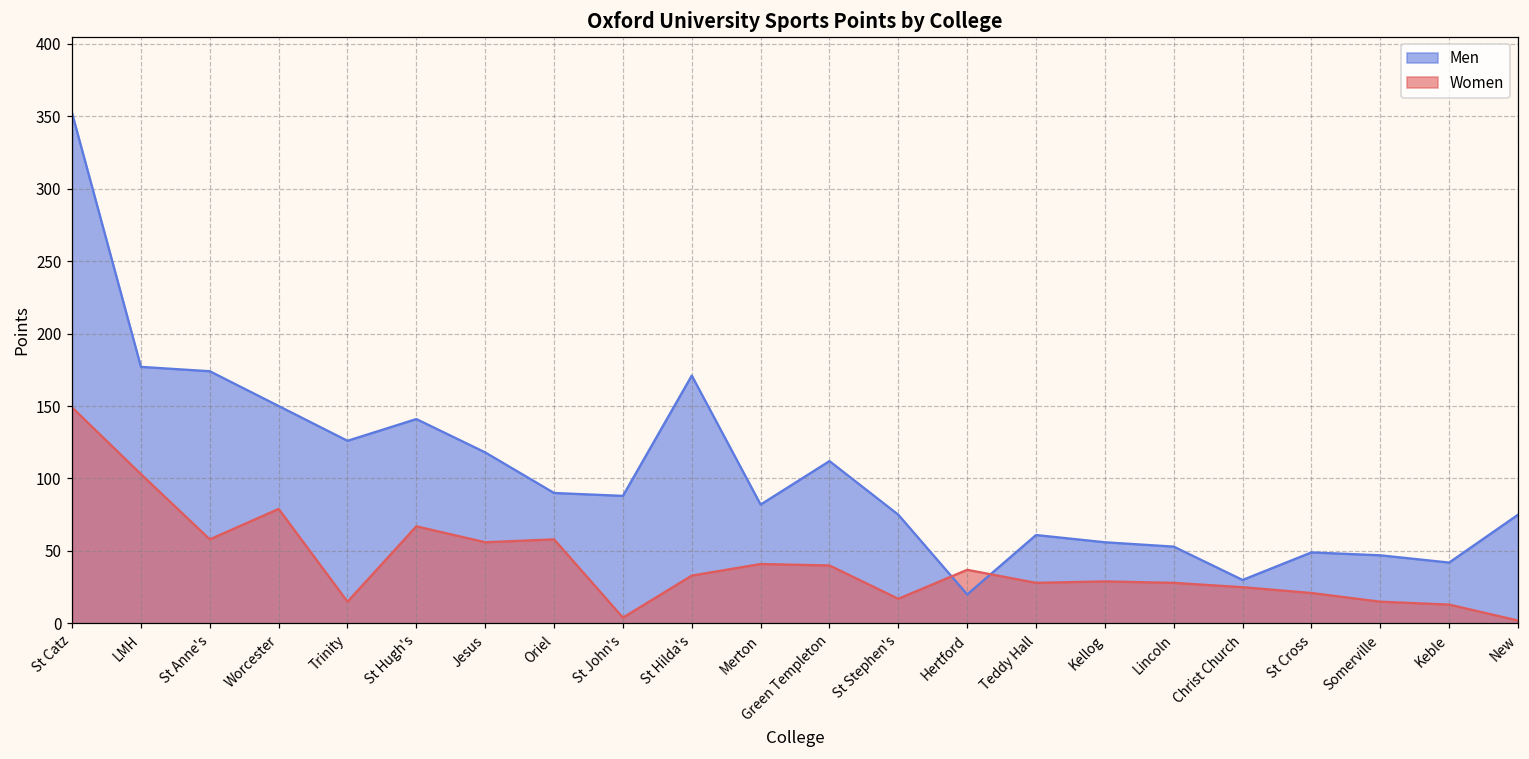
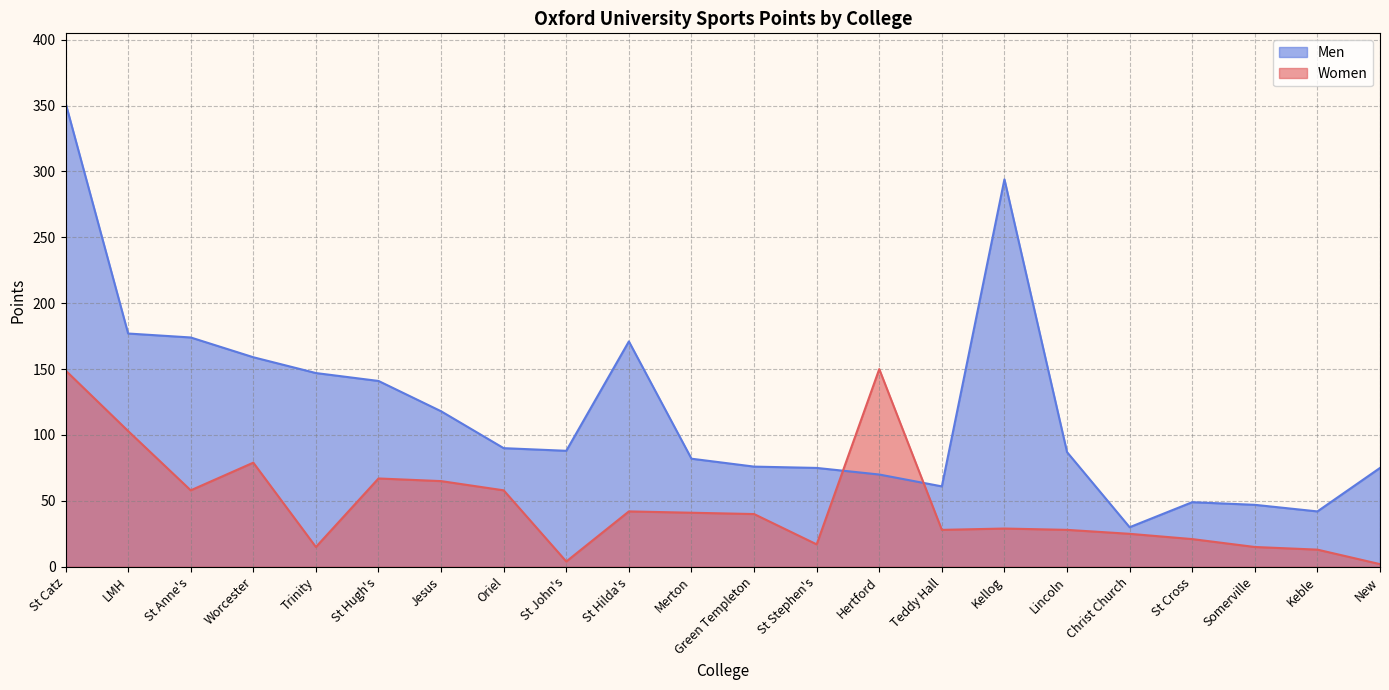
  {
    "Men": {
      "St Catz": 352,
      "LMH": 177,
      "St Anne's": 174,
-     "Worcester": 150,
-     "Trinity": 126,
+     "Worcester": 159,
+     "Trinity": 147,
      "St Hugh's": 141,
      "Jesus": 118,
      "Oriel": 90,
      "St John's": 88,
      "St Hilda's": 171,
      "Merton": 82,
-     "Green Templeton": 112,
+     "Green Templeton": 76,
      "St Stephen's": 75,
-     "Hertford": 20,
+     "Hertford": 70,
      "Teddy Hall": 61,
-     "Kellog": 56,
-     "Lincoln": 53,
+     "Kellog": 294,
+     "Lincoln": 87,
      "Christ Church": 30,
      "St Cross": 49,
      "Somerville": 47,
      "Keble": 42,
      "New": 75
    },
    "Women": {
      "St Catz": 149,
      "LMH": 103,
      "St Anne's": 58,
      "Worcester": 79,
      "Trinity": 15,
      "St Hugh's": 67,
-     "Jesus": 56,
+     "Jesus": 65,
      "Oriel": 58,
      "St John's": 4,
-     "St Hilda's": 33,
+     "St Hilda's": 42,
      "Merton": 41,
      "Green Templeton": 40,
      "St Stephen's": 17,
-     "Hertford": 37,
+     "Hertford": 150,
      "Teddy Hall": 28,
      "Kellog": 29,
      "Lincoln": 28,
      "Christ Church": 25,
      "St Cross": 21,
      "Somerville": 15,
      "Keble": 13,
      "New": 2
    }
  }
